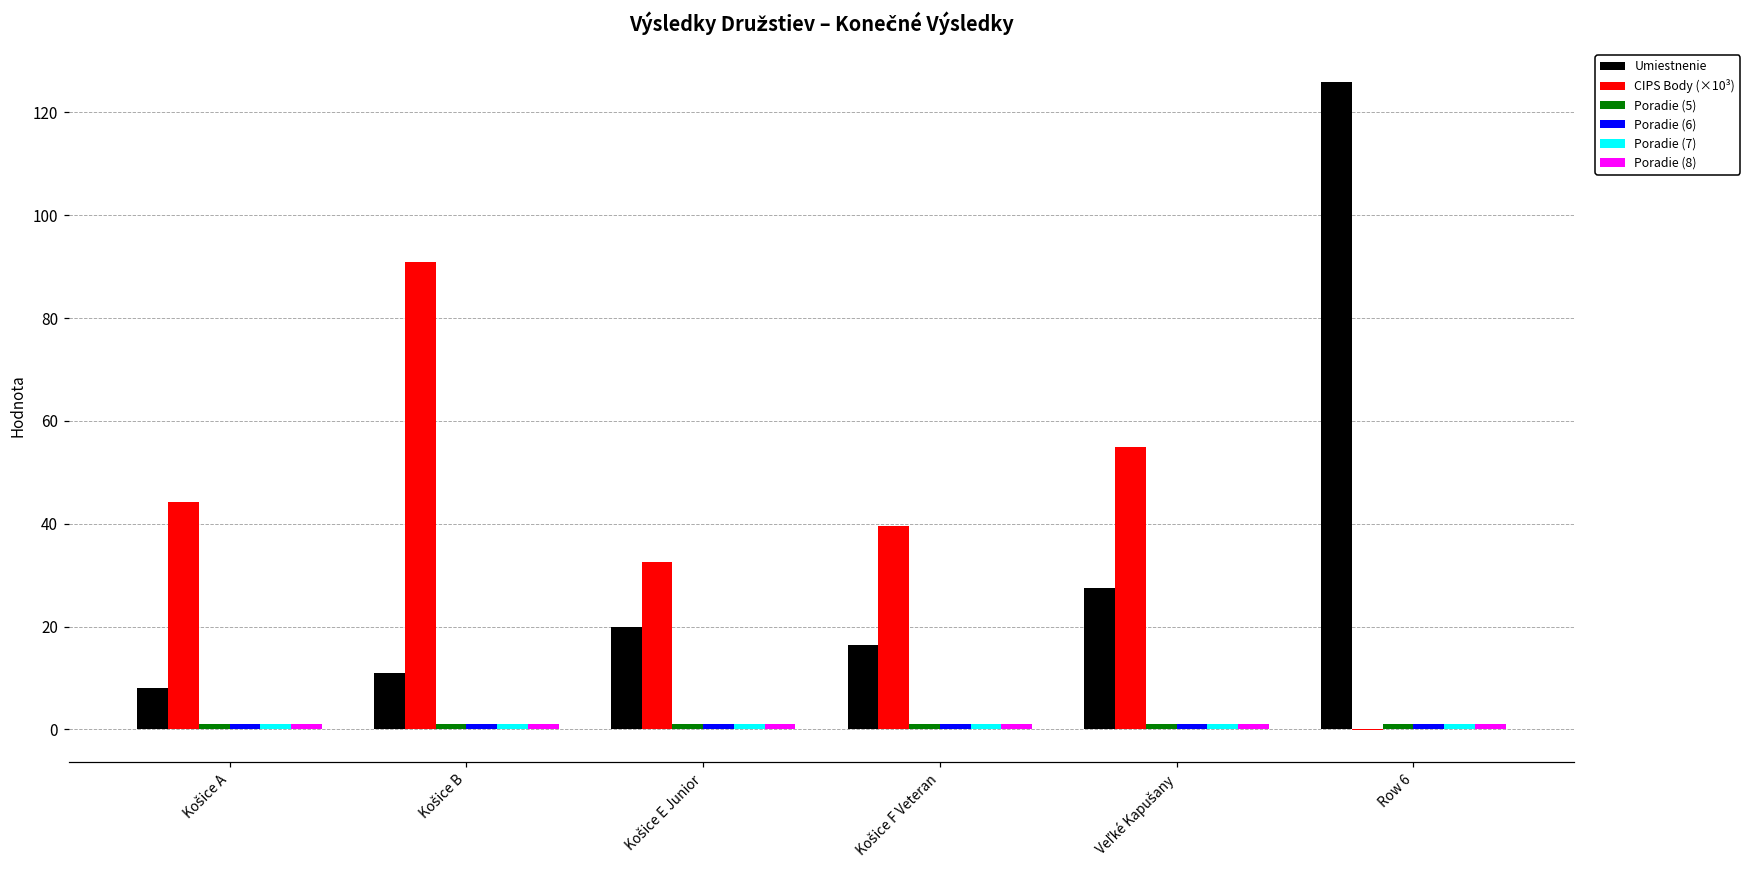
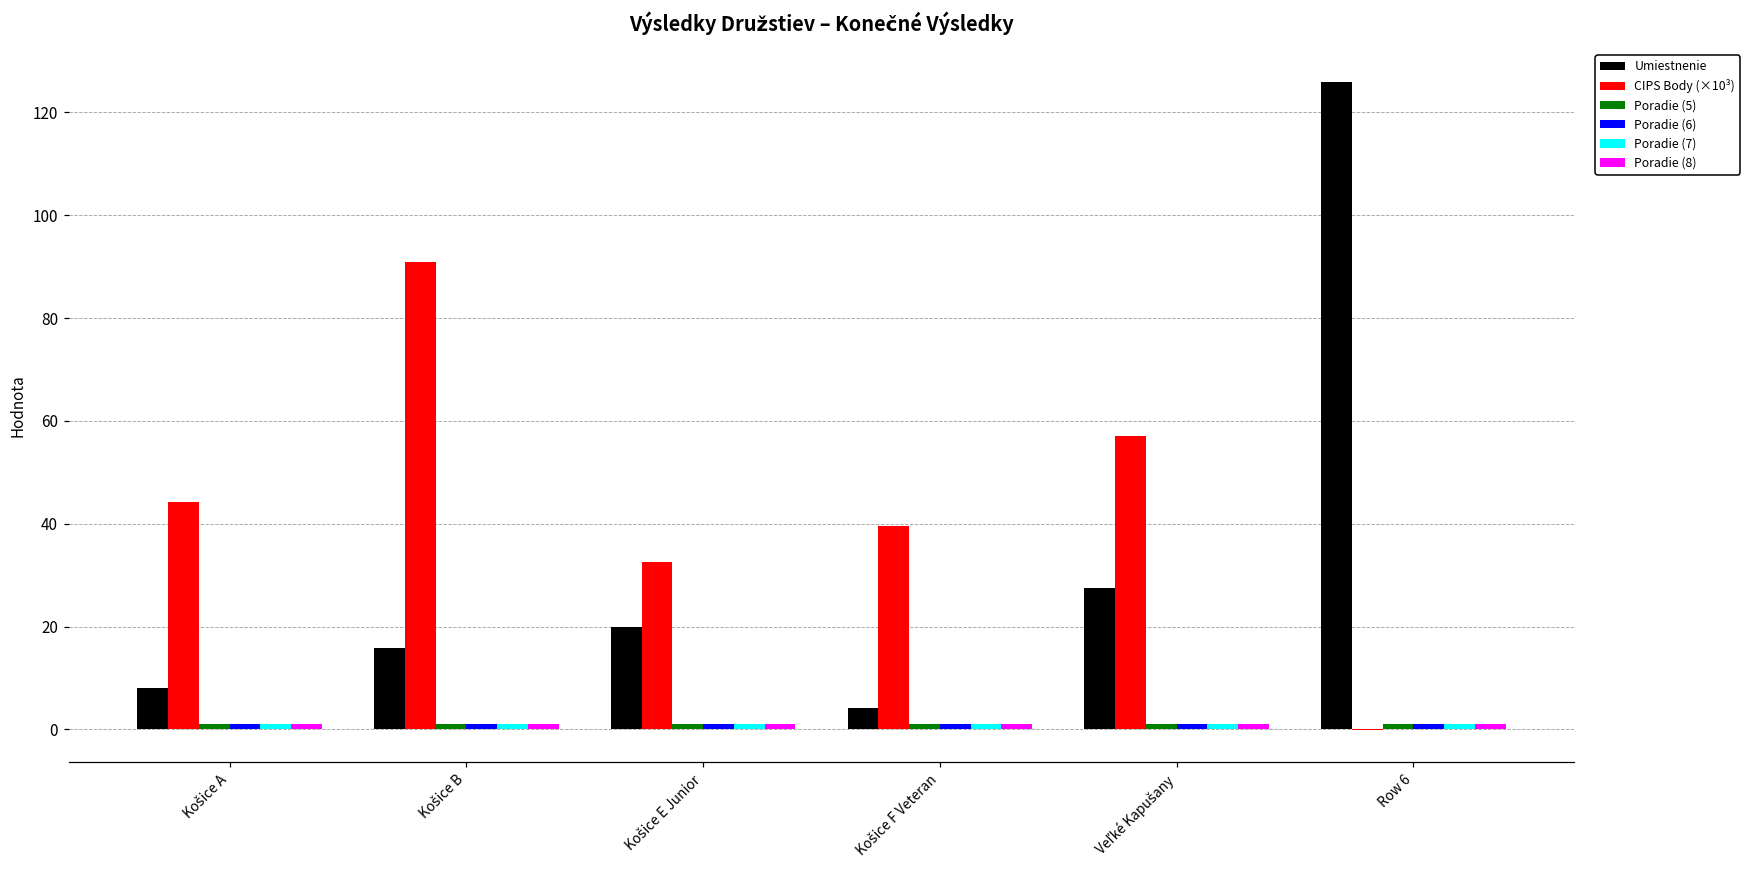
  {
    "Umiestnenie": {
      "Košice A": 8,
-     "Košice B": 11,
+     "Košice B": 16,
      "Košice E Junior": 20,
-     "Košice F Veteran": 17,
+     "Košice F Veteran": 4,
      "Veľké Kapušany": 28,
      "Row 6": 126
    },
    "CIPS Body (×10³)": {
      "Košice A": 44,
      "Košice B": 91,
      "Košice E Junior": 33,
      "Košice F Veteran": 40,
-     "Veľké Kapušany": 55
+     "Veľké Kapušany": 57
    },
    "Poradie (5)": {
      "Košice A": 1,
      "Košice B": 1,
      "Košice E Junior": 1,
      "Košice F Veteran": 1,
      "Veľké Kapušany": 1,
      "Row 6": 1
    },
    "Poradie (6)": {
      "Košice A": 1,
      "Košice B": 1,
      "Košice E Junior": 1,
      "Košice F Veteran": 1,
      "Veľké Kapušany": 1,
      "Row 6": 1
    },
    "Poradie (7)": {
      "Košice A": 1,
      "Košice B": 1,
      "Košice E Junior": 1,
      "Košice F Veteran": 1,
      "Veľké Kapušany": 1,
      "Row 6": 1
    },
    "Poradie (8)": {
      "Košice A": 1,
      "Košice B": 1,
      "Košice E Junior": 1,
      "Košice F Veteran": 1,
      "Veľké Kapušany": 1,
      "Row 6": 1
    }
  }
